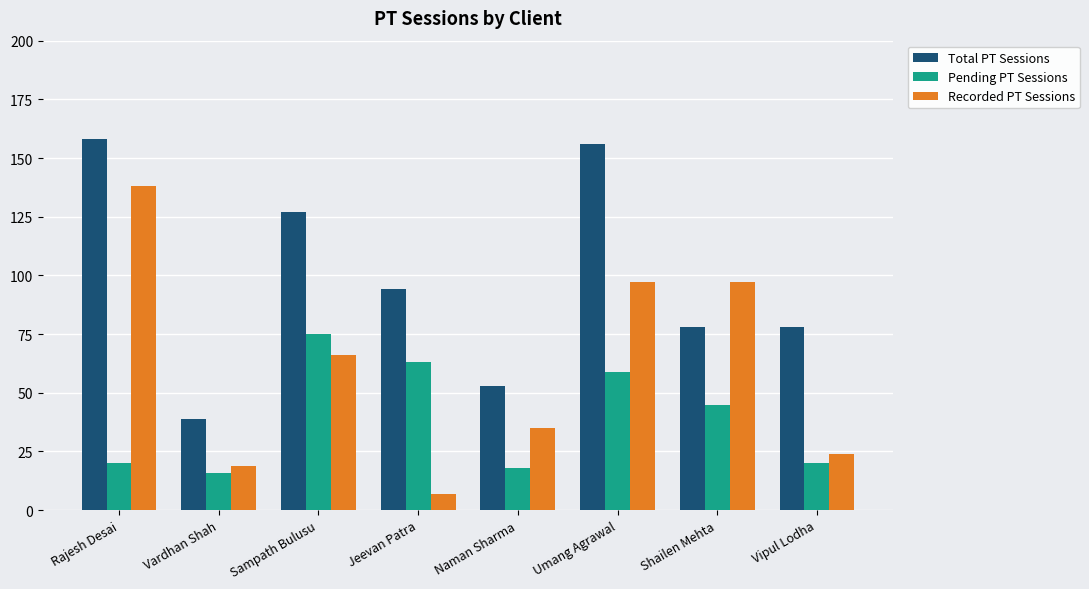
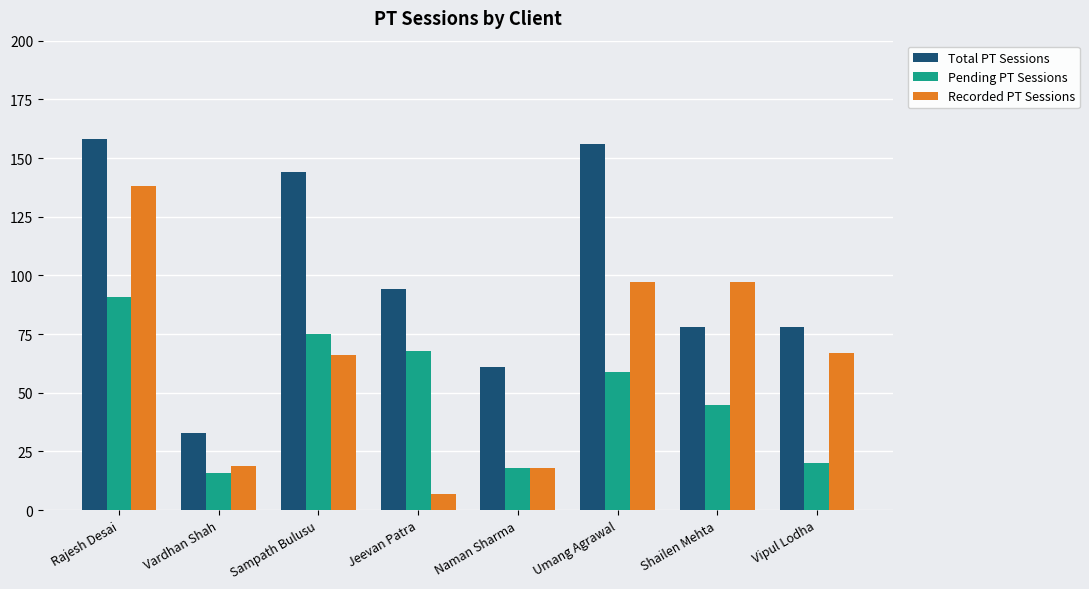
  {
    "Total PT Sessions": {
      "Rajesh Desai": 158,
-     "Vardhan Shah": 39,
-     "Sampath Bulusu": 127,
+     "Vardhan Shah": 33,
+     "Sampath Bulusu": 144,
      "Jeevan Patra": 94,
-     "Naman Sharma": 53,
+     "Naman Sharma": 61,
      "Umang Agrawal": 156,
      "Shailen Mehta": 78,
      "Vipul Lodha": 78
    },
    "Pending PT Sessions": {
-     "Rajesh Desai": 20,
+     "Rajesh Desai": 91,
      "Vardhan Shah": 16,
      "Sampath Bulusu": 75,
-     "Jeevan Patra": 63,
+     "Jeevan Patra": 68,
      "Naman Sharma": 18,
      "Umang Agrawal": 59,
      "Shailen Mehta": 45,
      "Vipul Lodha": 20
    },
    "Recorded PT Sessions": {
      "Rajesh Desai": 138,
      "Vardhan Shah": 19,
      "Sampath Bulusu": 66,
      "Jeevan Patra": 7,
-     "Naman Sharma": 35,
+     "Naman Sharma": 18,
      "Umang Agrawal": 97,
      "Shailen Mehta": 97,
-     "Vipul Lodha": 24
+     "Vipul Lodha": 67
    }
  }
